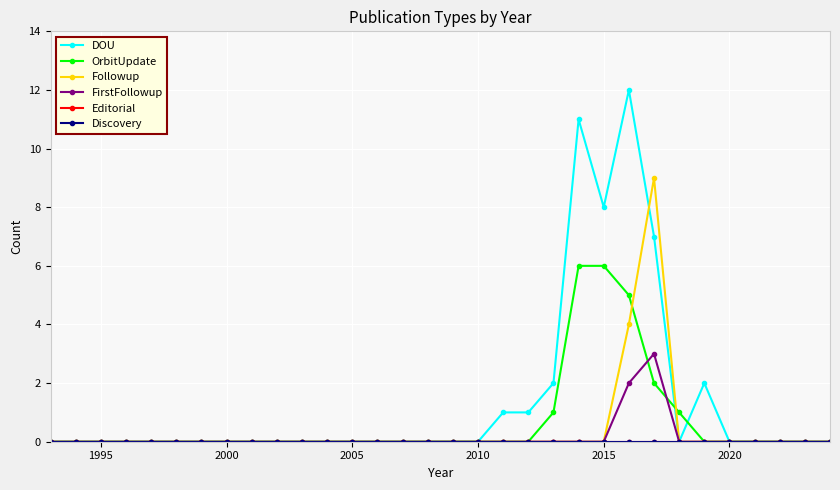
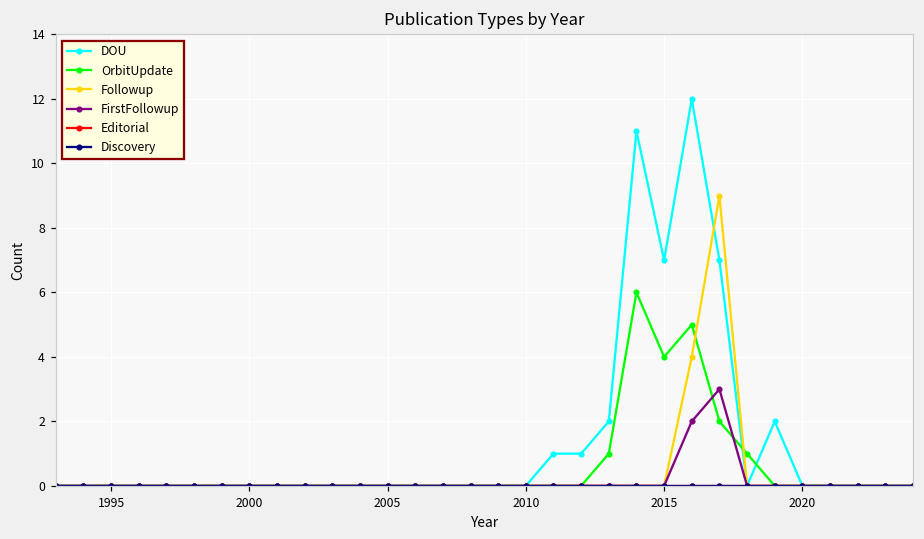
  {
    "DOU": {
-     "2015": 8
+     "2015": 7
    },
    "OrbitUpdate": {
-     "2015": 6
+     "2015": 4
    }
  }
